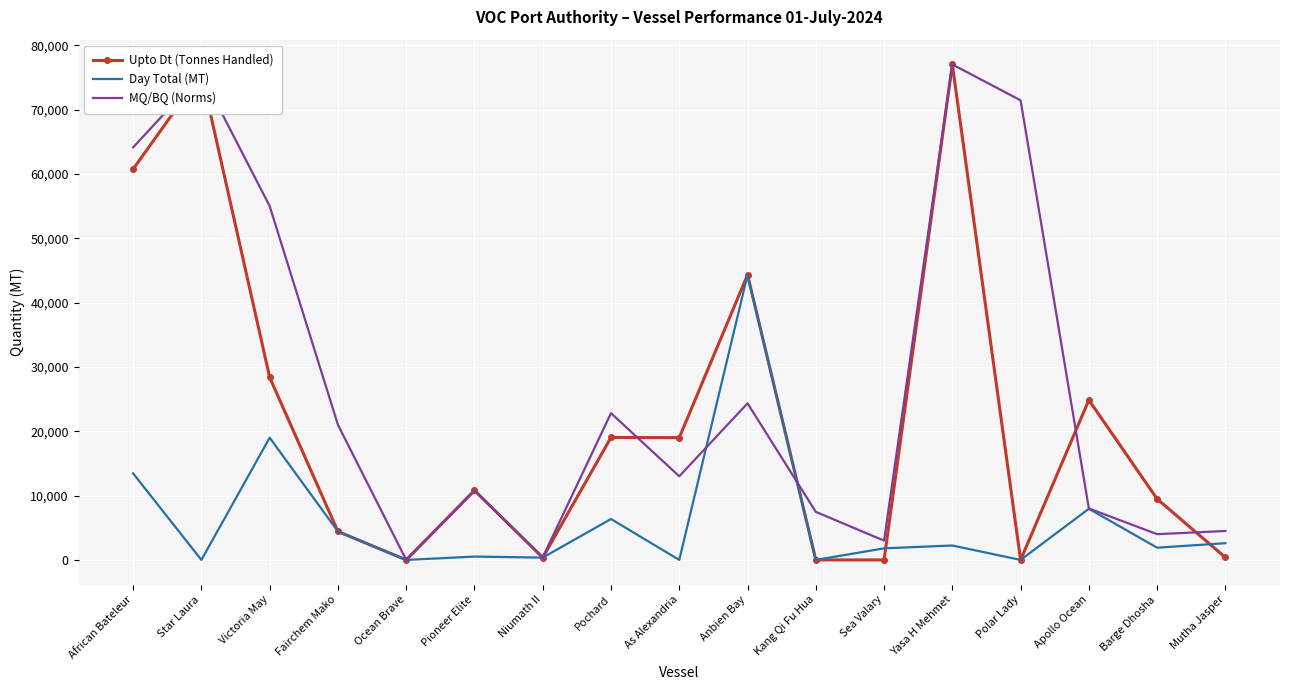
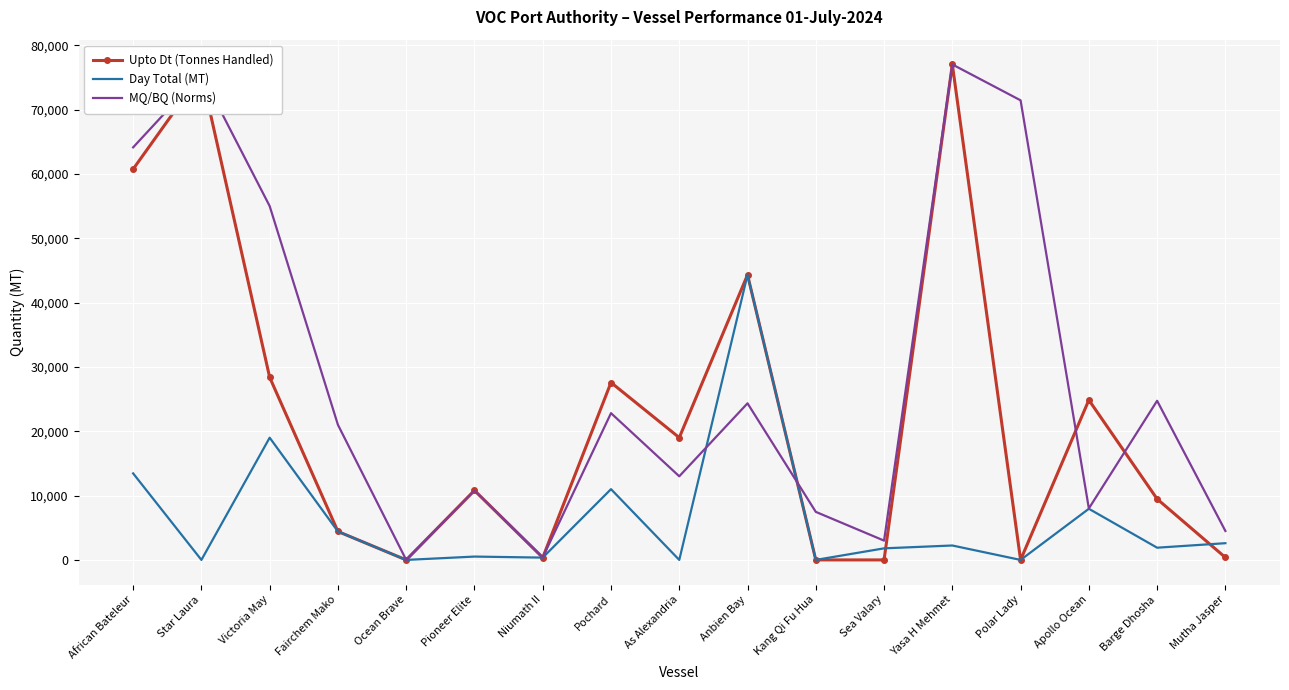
  {
    "Upto Dt (Tonnes Handled)": {
      "African Bateleur": "61,000",
      "Victoria May": "28,000",
-     "Pochard": "19,000",
+     "Pochard": "28,000",
      "As Alexandria": "19,000",
      "Sea Valary": "0",
      "Apollo Ocean": "25,000",
      "Barge Dhosha": "9,000",
      "Mutha Jasper": "0"
    },
    "Day Total (MT)": {
      "African Bateleur": "13,000",
      "Star Laura": "0",
      "Victoria May": "19,000",
      "Pioneer Elite": "1,000",
-     "Pochard": "6,000",
+     "Pochard": "11,000",
      "As Alexandria": "0",
      "Sea Valary": "2,000",
      "Yasa H Mehmet": "2,000",
      "Barge Dhosha": "2,000",
      "Mutha Jasper": "3,000"
    },
    "MQ/BQ (Norms)": {
      "African Bateleur": "64,000",
      "Victoria May": "55,000",
      "Fairchem Mako": "21,000",
      "Pochard": "23,000",
      "As Alexandria": "13,000",
      "Anbien Bay": "24,000",
      "Kang Qi Fu Hua": "7,000",
      "Sea Valary": "3,000",
      "Polar Lady": "71,000",
-     "Barge Dhosha": "4,000",
+     "Barge Dhosha": "25,000",
      "Mutha Jasper": "5,000"
    }
  }
